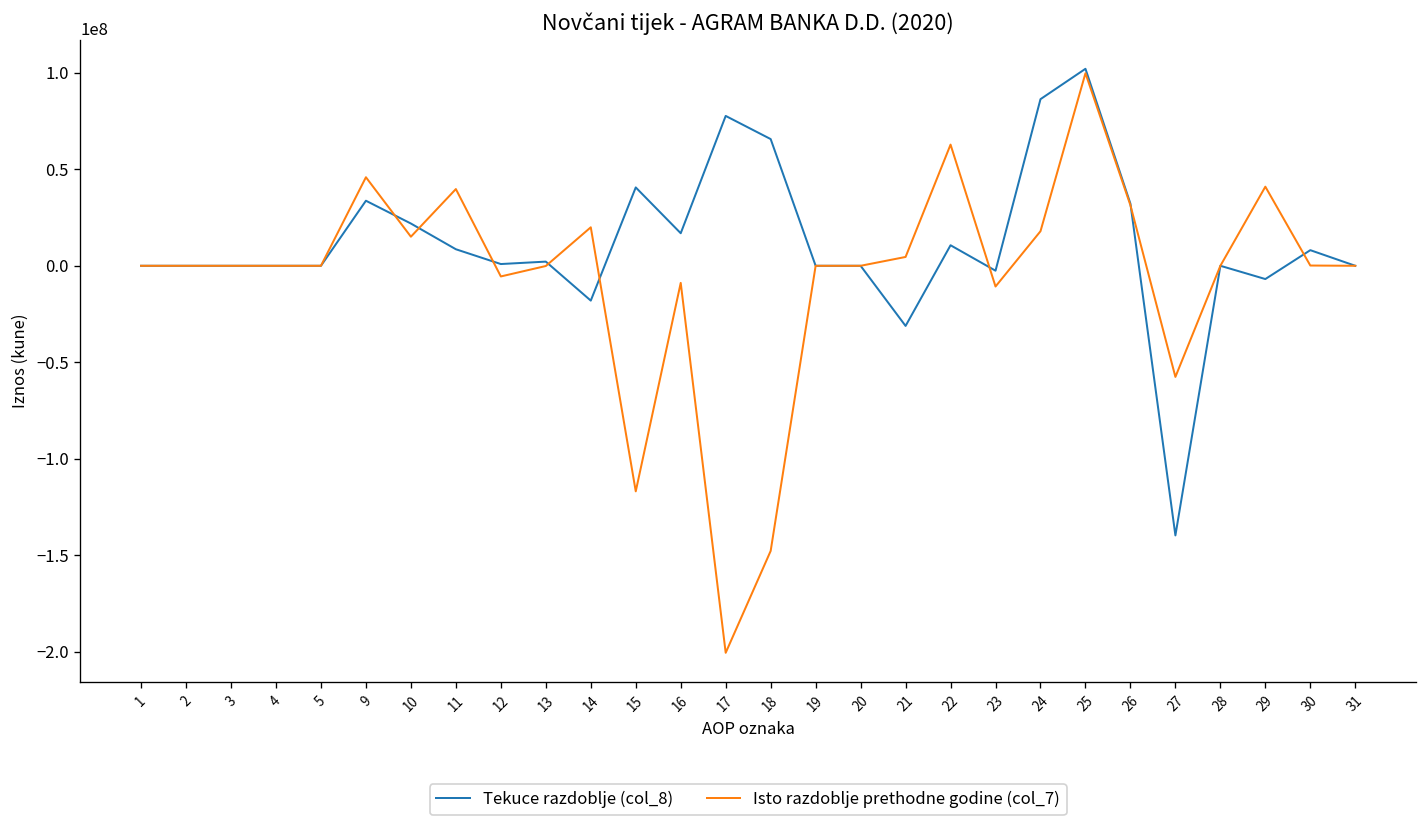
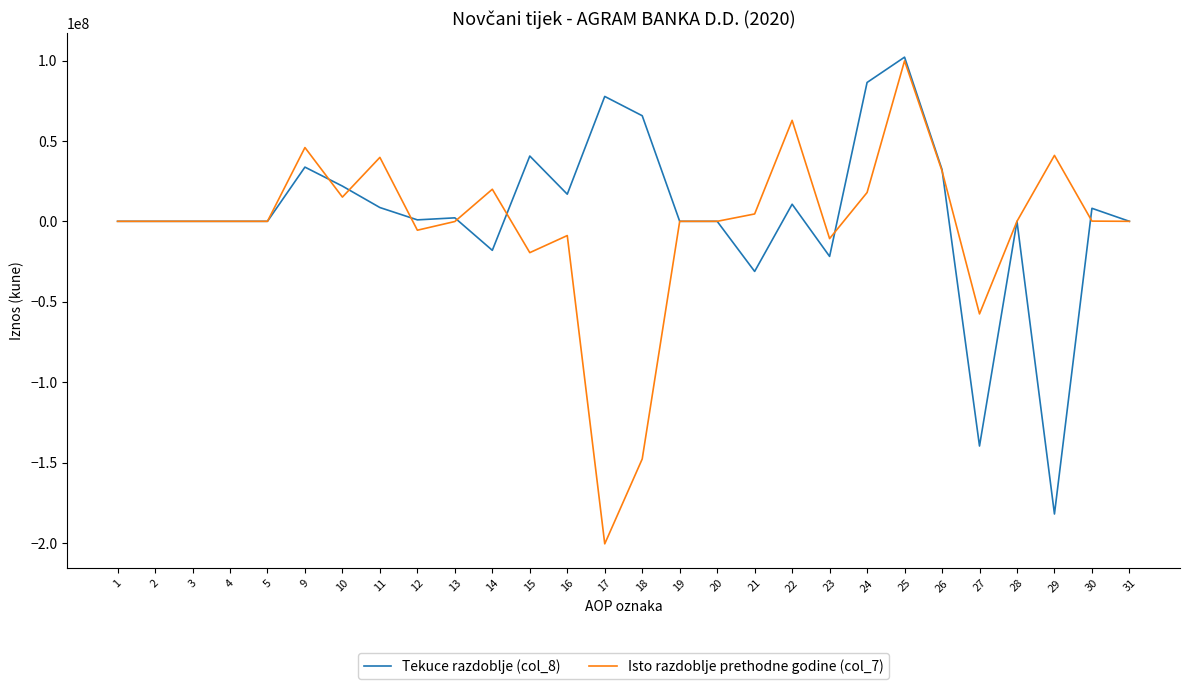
  {
    "Tekuce razdoblje (col_8)": {
      "9": 34000000,
      "10": 22000000,
      "11": 9000000,
      "12": 1000000,
      "13": 2000000,
      "14": -18000000,
      "15": 41000000,
      "16": 17000000,
      "17": 78000000,
      "18": 66000000,
      "21": -31000000,
      "22": 11000000,
-     "23": -3000000,
+     "23": -22000000,
      "24": 86000000,
      "25": 102000000,
      "27": -140000000,
-     "29": -7000000,
+     "29": -182000000,
      "30": 8000000
    },
    "Isto razdoblje prethodne godine (col_7)": {
      "9": 46000000,
      "10": 15000000,
      "11": 40000000,
      "12": -6000000,
      "13": 0,
      "14": 20000000,
-     "15": -117000000,
+     "15": -19000000,
      "16": -9000000,
      "17": -201000000,
      "18": -148000000,
      "21": 5000000,
      "22": 63000000,
      "23": -11000000,
      "24": 18000000,
      "25": 100000000,
      "27": -58000000,
      "29": 41000000,
      "30": 0
    }
  }
